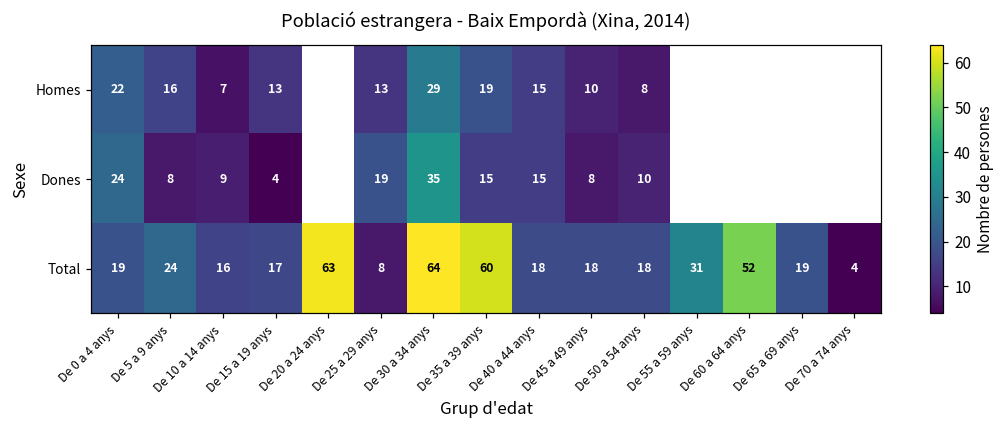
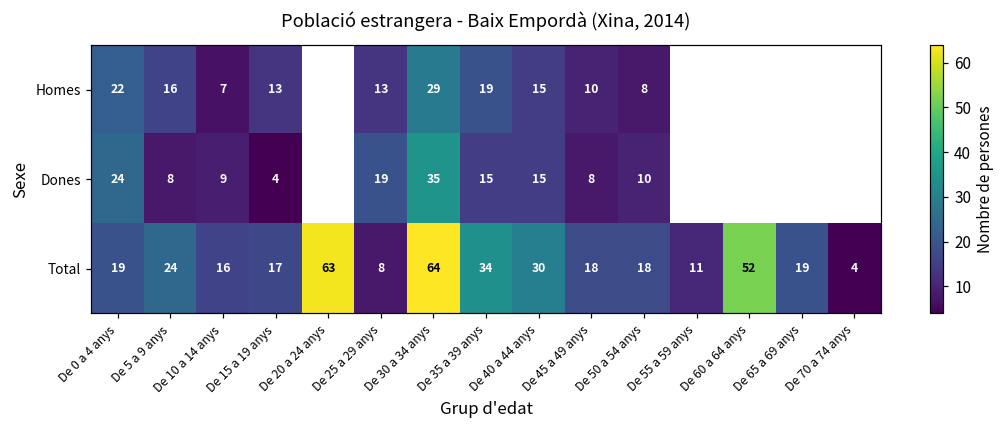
  {
    "Homes": {
      "De 0 a 4 anys": 22,
      "De 5 a 9 anys": 16,
      "De 10 a 14 anys": 7,
      "De 15 a 19 anys": 13,
      "De 25 a 29 anys": 13,
      "De 30 a 34 anys": 29,
      "De 35 a 39 anys": 19,
      "De 40 a 44 anys": 15,
      "De 45 a 49 anys": 10,
      "De 50 a 54 anys": 8
    },
    "Dones": {
      "De 0 a 4 anys": 24,
      "De 5 a 9 anys": 8,
      "De 10 a 14 anys": 9,
      "De 15 a 19 anys": 4,
      "De 25 a 29 anys": 19,
      "De 30 a 34 anys": 35,
      "De 35 a 39 anys": 15,
      "De 40 a 44 anys": 15,
      "De 45 a 49 anys": 8,
      "De 50 a 54 anys": 10
    },
    "Total": {
      "De 0 a 4 anys": 19,
      "De 5 a 9 anys": 24,
      "De 10 a 14 anys": 16,
      "De 15 a 19 anys": 17,
      "De 20 a 24 anys": 63,
      "De 25 a 29 anys": 8,
      "De 30 a 34 anys": 64,
-     "De 35 a 39 anys": 60,
-     "De 40 a 44 anys": 18,
+     "De 35 a 39 anys": 34,
+     "De 40 a 44 anys": 30,
      "De 45 a 49 anys": 18,
      "De 50 a 54 anys": 18,
-     "De 55 a 59 anys": 31,
+     "De 55 a 59 anys": 11,
      "De 60 a 64 anys": 52,
      "De 65 a 69 anys": 19,
      "De 70 a 74 anys": 4
    }
  }
